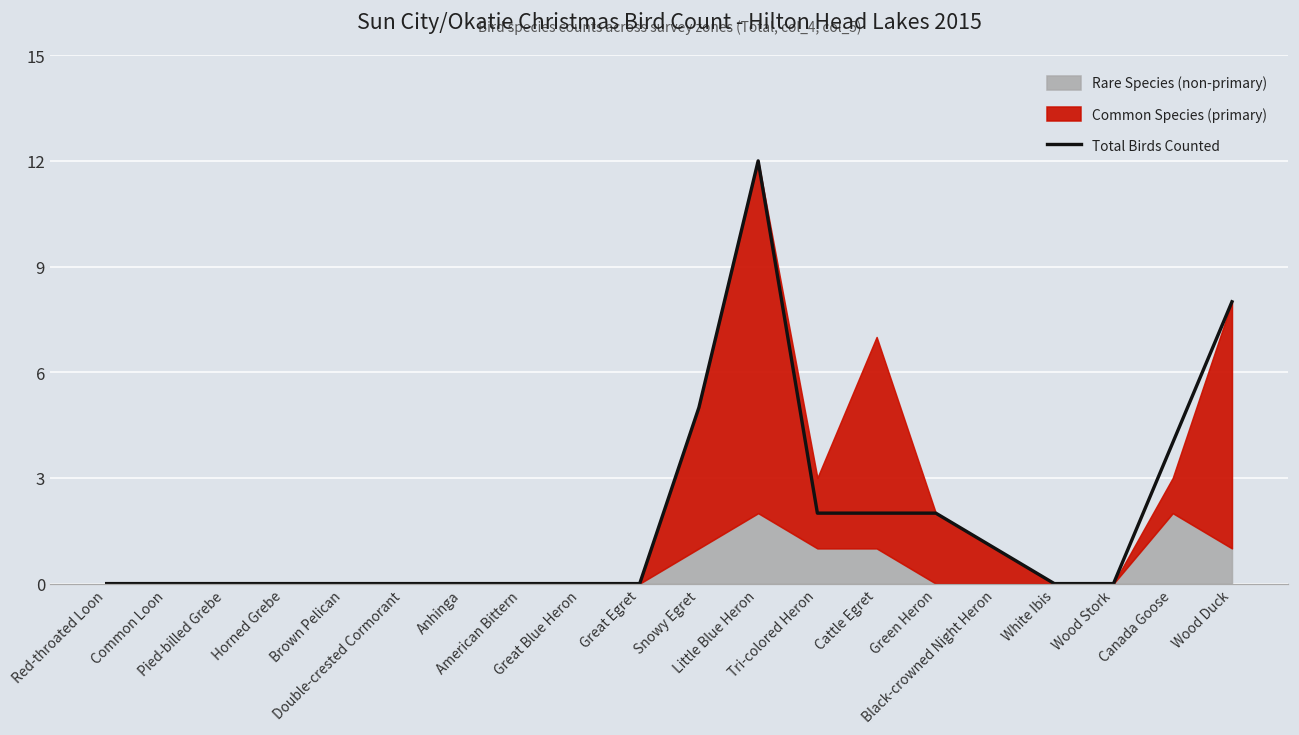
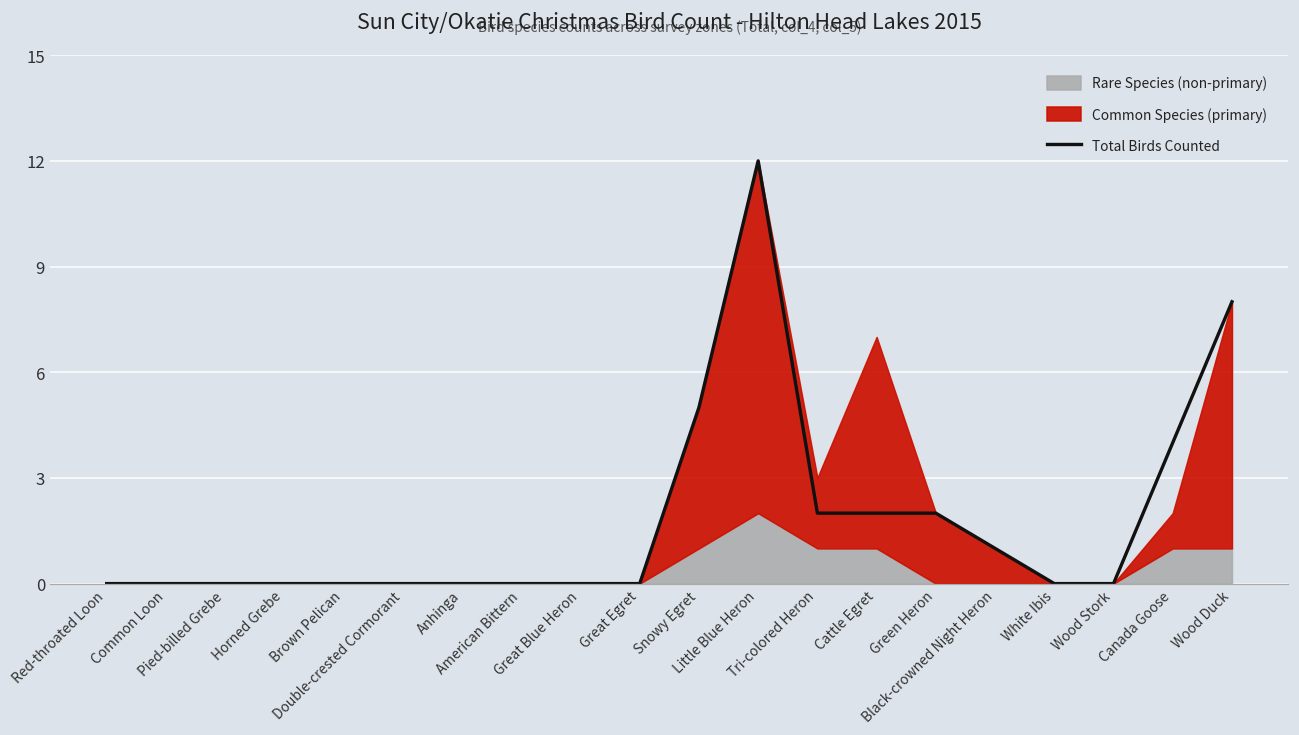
  {
    "Rare Species (non-primary)": {
      "Snowy Egret": 1,
      "Little Blue Heron": 2,
      "Tri-colored Heron": 1,
      "Cattle Egret": 1,
      "Green Heron": 0,
      "Black-crowned Night Heron": 0,
-     "Canada Goose": 2,
+     "Canada Goose": 1,
      "Wood Duck": 1
    },
    "Total Birds Counted": {
      "Tri-colored Heron": 2,
      "Cattle Egret": 2,
      "Canada Goose": 4
    },
    "Common Species (primary)": {
      "Tri-colored Heron": 2,
      "Cattle Egret": 6,
      "Canada Goose": 1
    }
  }
